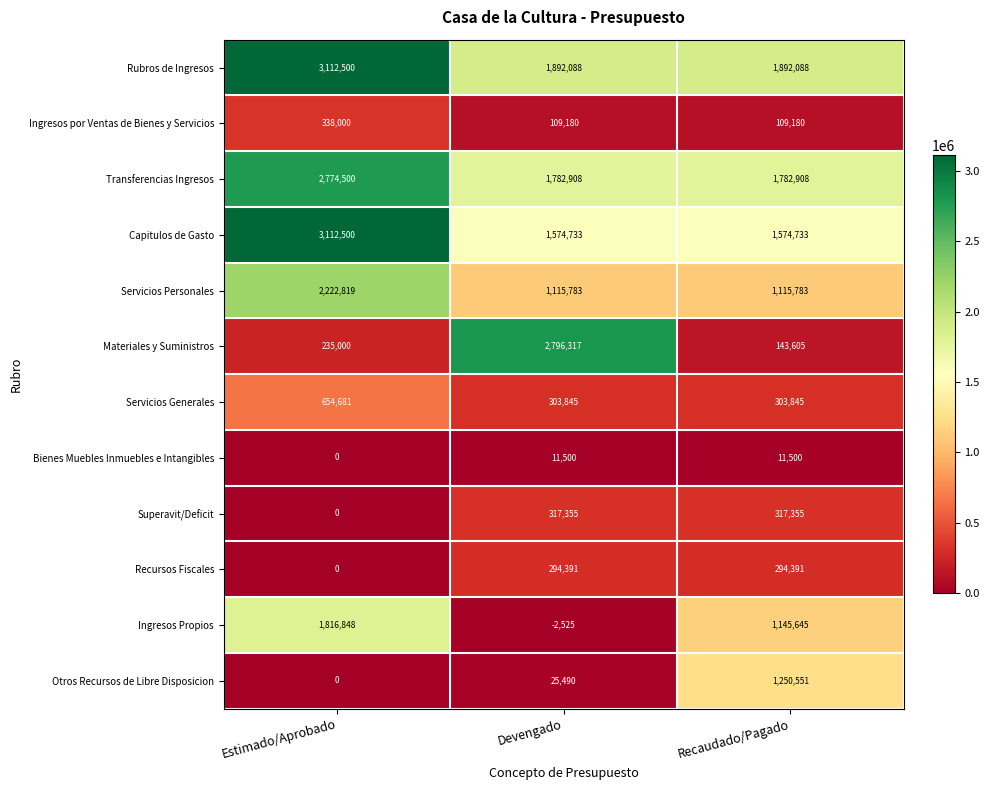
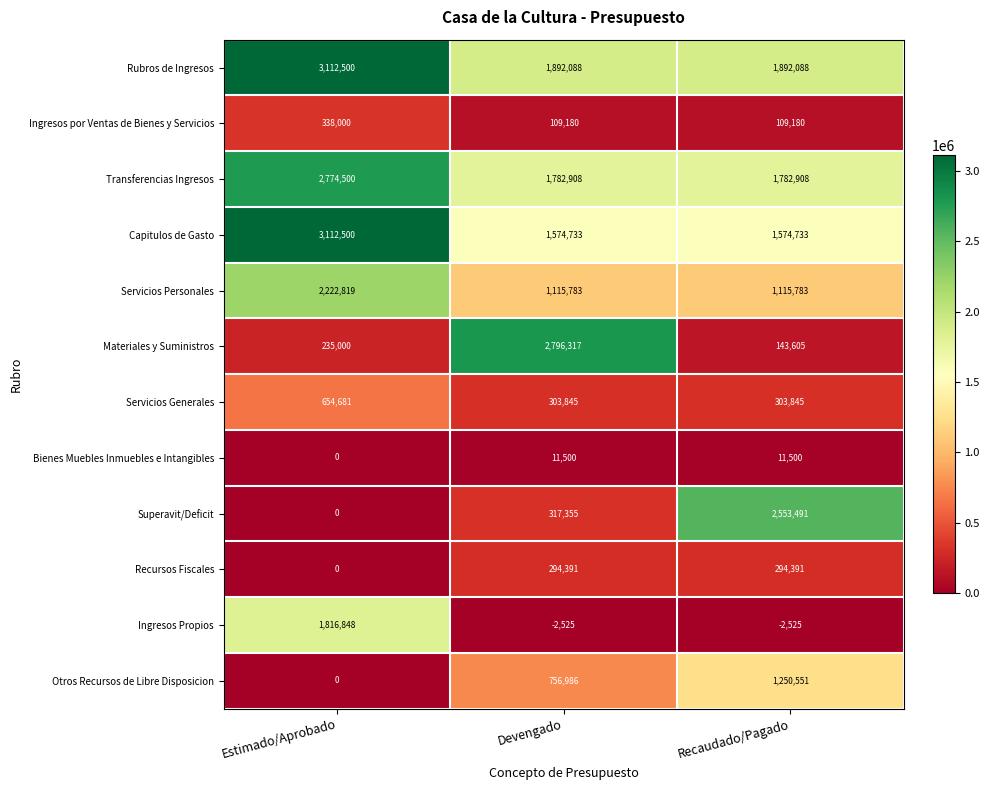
  {
    "Rubros de Ingresos": {
      "Estimado/Aprobado": "3,112,500",
      "Devengado": "1,892,088",
      "Recaudado/Pagado": "1,892,088"
    },
    "Ingresos por Ventas de Bienes y Servicios": {
      "Estimado/Aprobado": "338,000",
      "Devengado": "109,180",
      "Recaudado/Pagado": "109,180"
    },
    "Transferencias Ingresos": {
      "Estimado/Aprobado": "2,774,500",
      "Devengado": "1,782,908",
      "Recaudado/Pagado": "1,782,908"
    },
    "Capitulos de Gasto": {
      "Estimado/Aprobado": "3,112,500",
      "Devengado": "1,574,733",
      "Recaudado/Pagado": "1,574,733"
    },
    "Servicios Personales": {
      "Estimado/Aprobado": "2,222,819",
      "Devengado": "1,115,783",
      "Recaudado/Pagado": "1,115,783"
    },
    "Materiales y Suministros": {
      "Estimado/Aprobado": "235,000",
      "Devengado": "2,796,317",
      "Recaudado/Pagado": "143,605"
    },
    "Servicios Generales": {
      "Estimado/Aprobado": "654,681",
      "Devengado": "303,845",
      "Recaudado/Pagado": "303,845"
    },
    "Bienes Muebles Inmuebles e Intangibles": {
      "Estimado/Aprobado": "0",
      "Devengado": "11,500",
      "Recaudado/Pagado": "11,500"
    },
    "Superavit/Deficit": {
      "Estimado/Aprobado": "0",
      "Devengado": "317,355",
-     "Recaudado/Pagado": "317,355"
+     "Recaudado/Pagado": "2,553,491"
    },
    "Recursos Fiscales": {
      "Estimado/Aprobado": "0",
      "Devengado": "294,391",
      "Recaudado/Pagado": "294,391"
    },
    "Ingresos Propios": {
      "Estimado/Aprobado": "1,816,848",
      "Devengado": "-2,525",
-     "Recaudado/Pagado": "1,145,645"
+     "Recaudado/Pagado": "-2,525"
    },
    "Otros Recursos de Libre Disposicion": {
      "Estimado/Aprobado": "0",
-     "Devengado": "25,490",
+     "Devengado": "756,986",
      "Recaudado/Pagado": "1,250,551"
    }
  }
